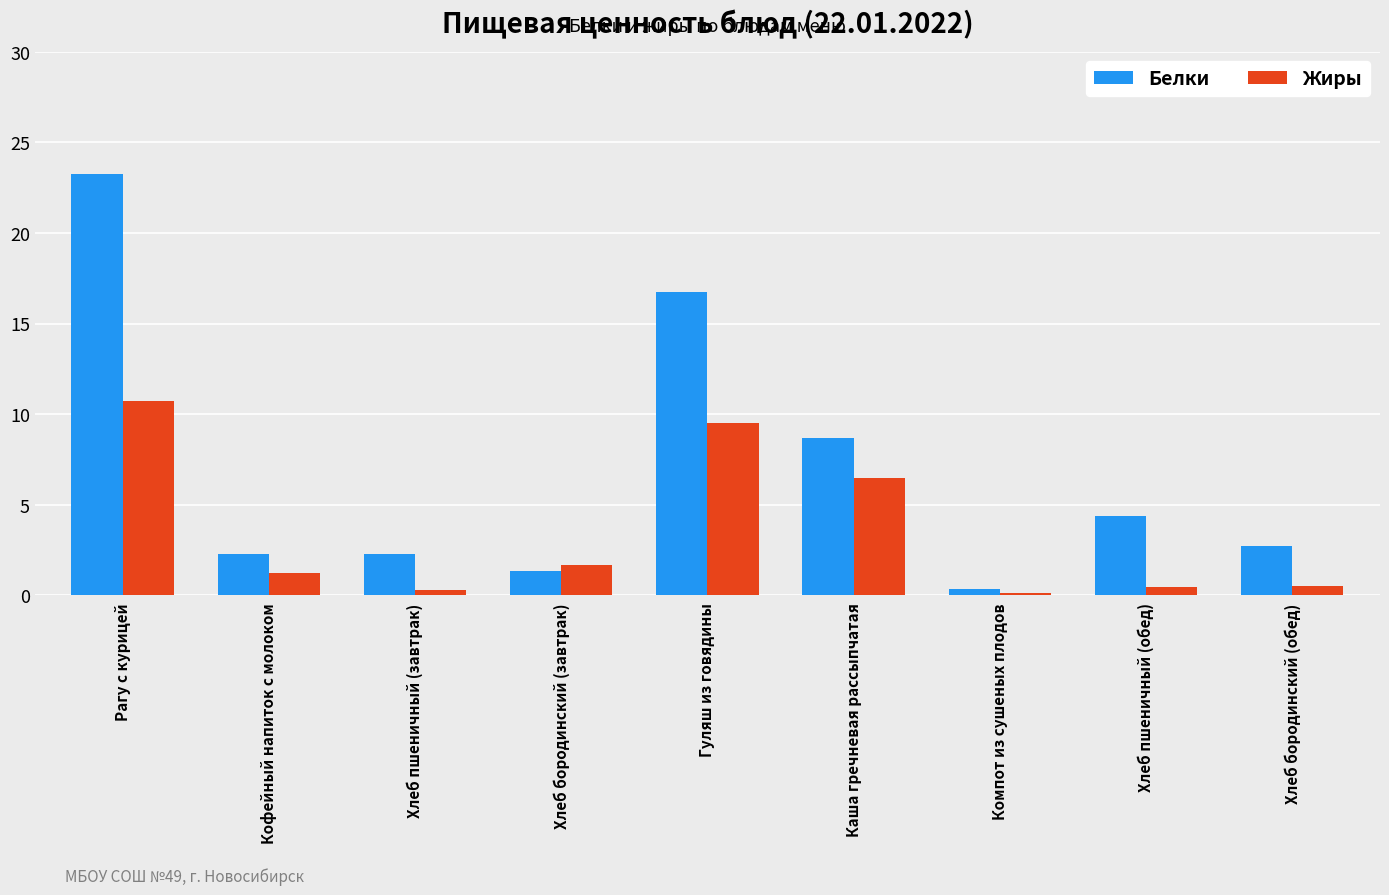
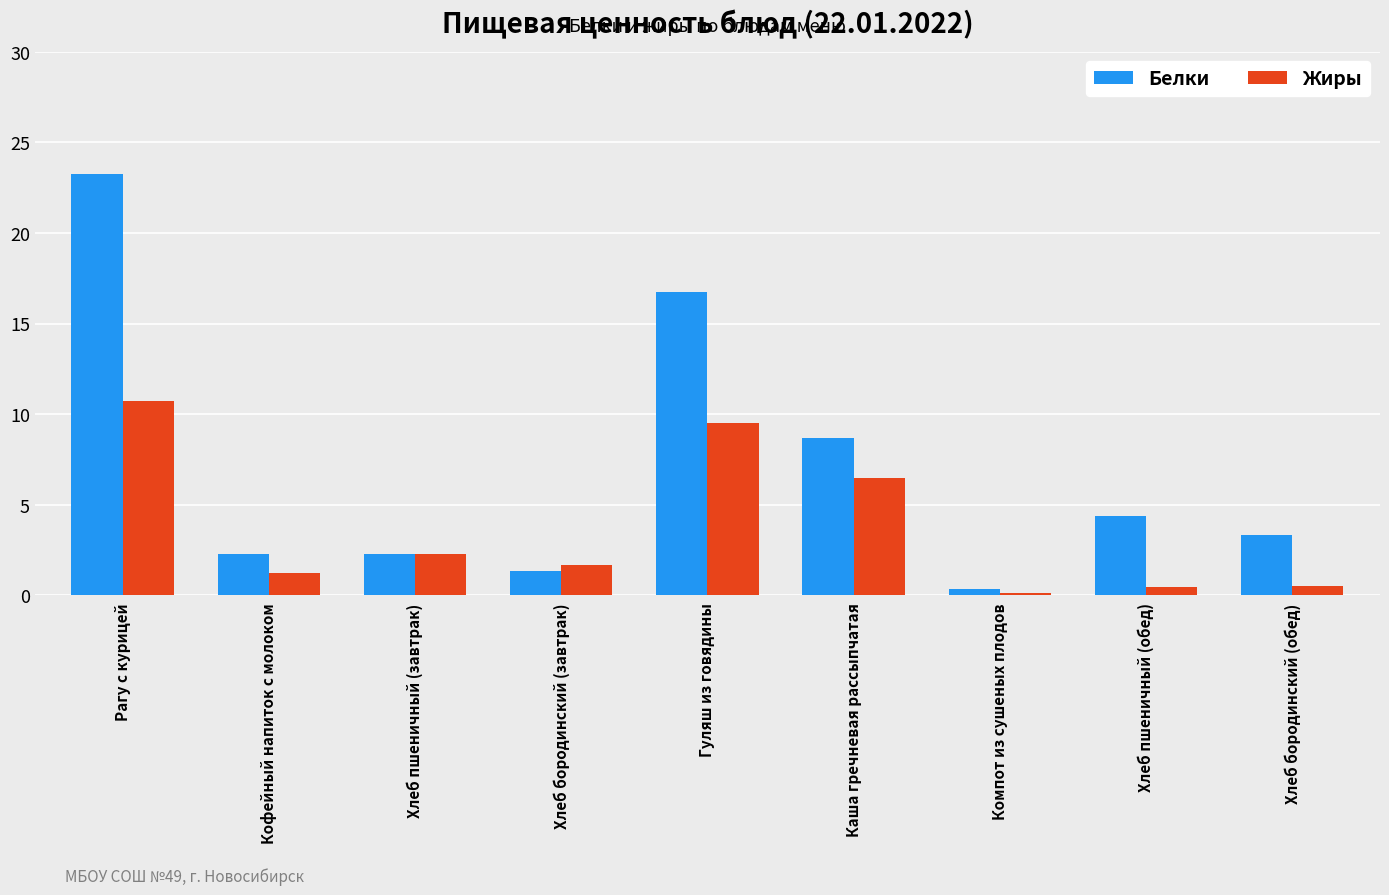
  {
    "Белки": {
      "Рагу с курицей": 23.2,
      "Кофейный напиток с молоком": 2.3,
      "Хлеб пшеничный (завтрак)": 2.3,
      "Хлеб бородинский (завтрак)": 1.4,
      "Гуляш из говядины": 16.8,
      "Каша гречневая рассыпчатая": 8.7,
      "Компот из сушеных плодов": 0.4,
      "Хлеб пшеничный (обед)": 4.4,
-     "Хлеб бородинский (обед)": 2.7
+     "Хлеб бородинский (обед)": 3.3
    },
    "Жиры": {
      "Рагу с курицей": 10.7,
      "Кофейный напиток с молоком": 1.3,
-     "Хлеб пшеничный (завтрак)": 0.3,
+     "Хлеб пшеничный (завтрак)": 2.3,
      "Хлеб бородинский (завтрак)": 1.7,
      "Гуляш из говядины": 9.5,
      "Каша гречневая рассыпчатая": 6.5,
      "Хлеб пшеничный (обед)": 0.5,
      "Хлеб бородинский (обед)": 0.5
    }
  }
